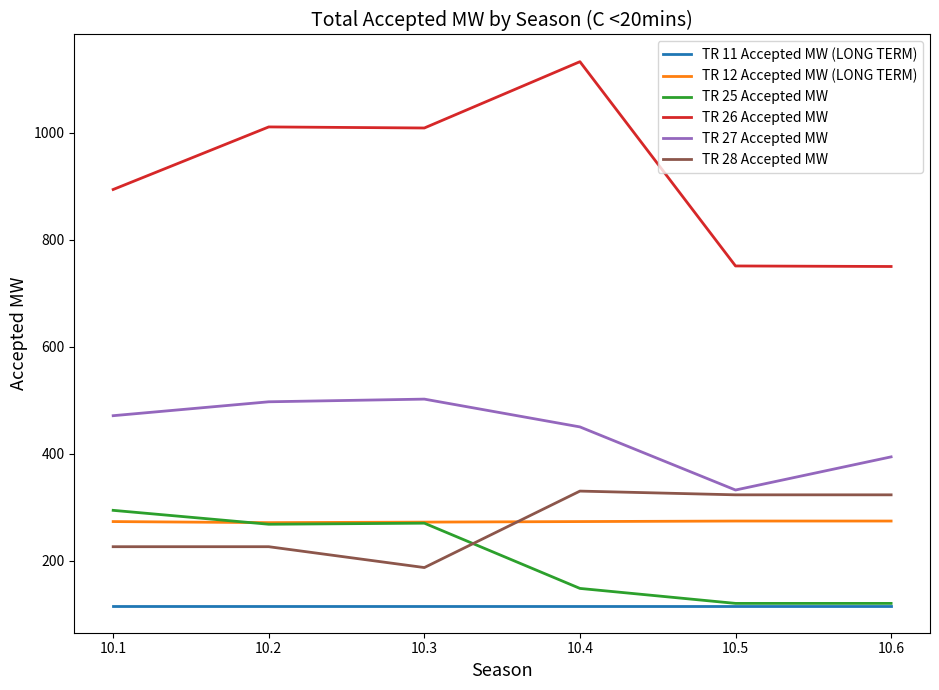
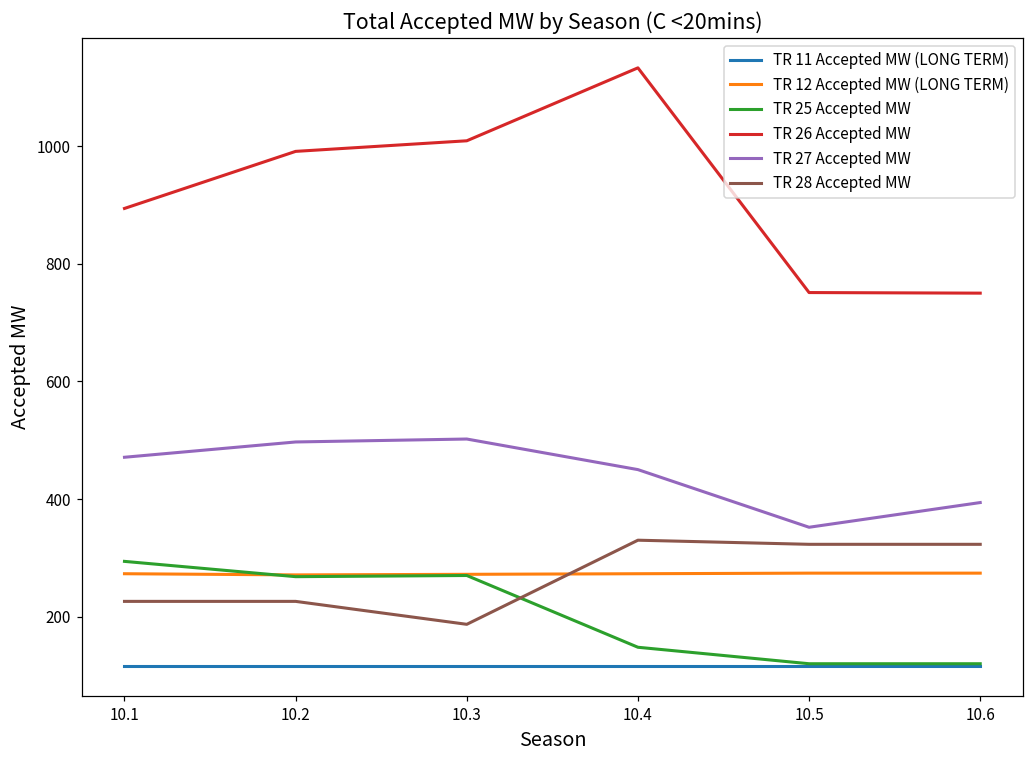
  {
    "TR 11 Accepted MW (LONG TERM)": {
      "10.1": 120,
      "10.2": 120,
      "10.3": 120,
      "10.4": 120
    },
    "TR 12 Accepted MW (LONG TERM)": {
      "10.1": 270,
      "10.4": 270,
      "10.5": 270,
      "10.6": 270
    },
    "TR 25 Accepted MW": {
      "10.1": 290,
      "10.4": 150
    },
    "TR 26 Accepted MW": {
      "10.1": 890,
-     "10.2": 1010,
+     "10.2": 990,
      "10.3": 1010,
      "10.4": 1130,
      "10.5": 750,
      "10.6": 750
    },
    "TR 27 Accepted MW": {
      "10.1": 470,
      "10.2": 500,
      "10.3": 500,
      "10.4": 450,
-     "10.5": 330,
+     "10.5": 350,
      "10.6": 390
    },
    "TR 28 Accepted MW": {
      "10.1": 230,
      "10.2": 230,
      "10.3": 190,
      "10.4": 330,
      "10.5": 320,
      "10.6": 320
    }
  }
